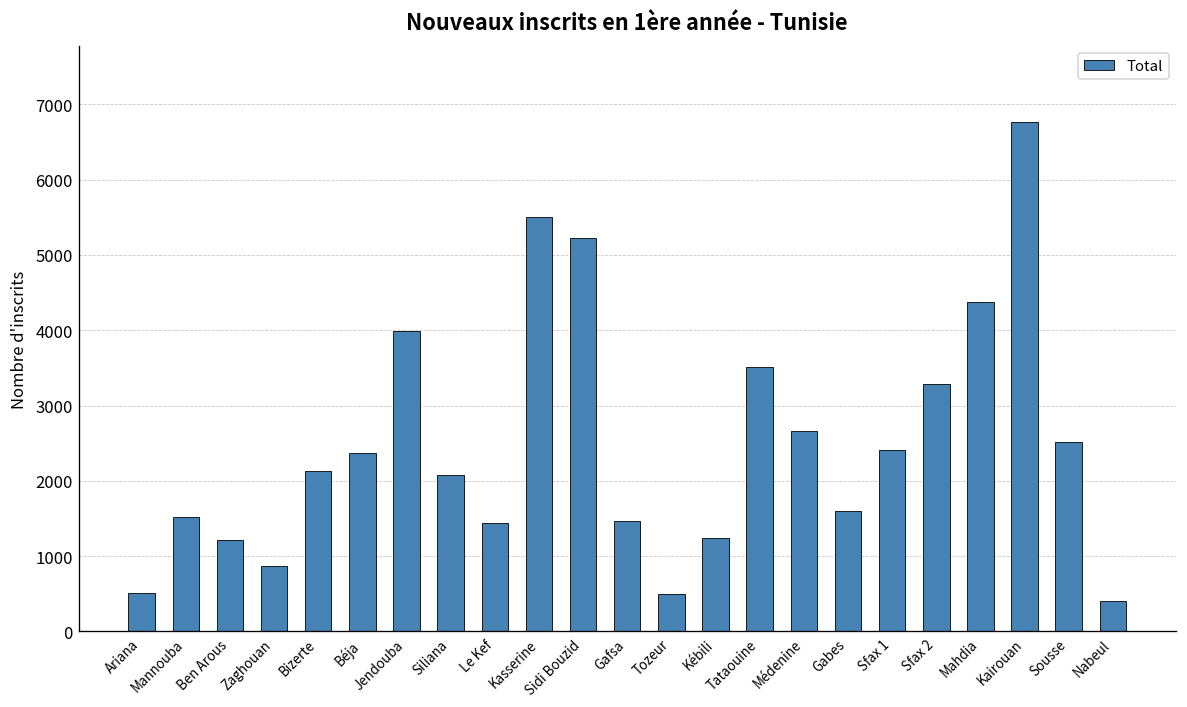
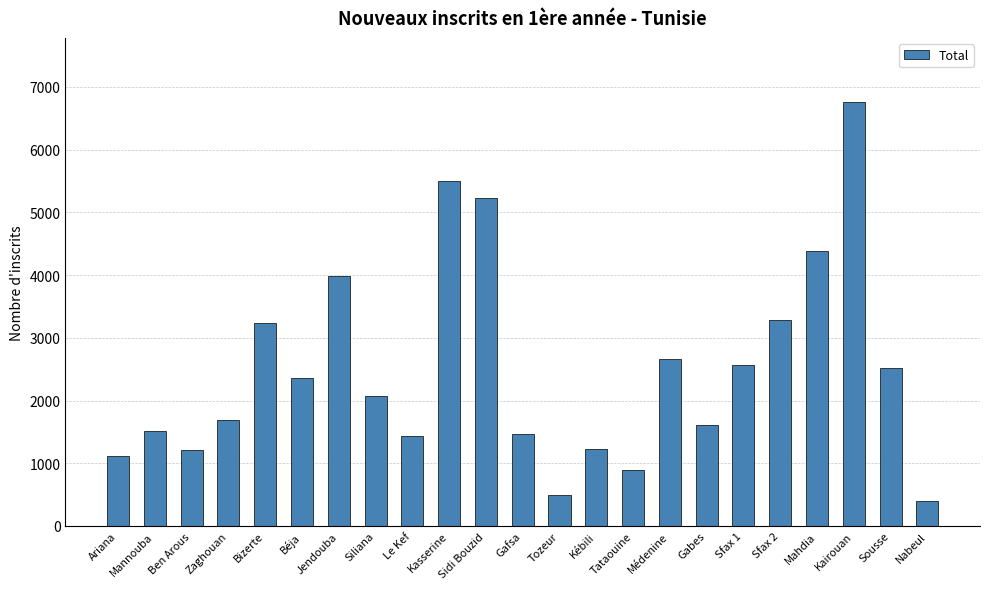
  {
-   "Ariana": 500,
+   "Ariana": 1100,
    "Mannouba": 1500,
    "Ben Arous": 1200,
-   "Zaghouan": 900,
-   "Bizerte": 2100,
+   "Zaghouan": 1700,
+   "Bizerte": 3200,
    "Béja": 2400,
    "Jendouba": 4000,
    "Siliana": 2100,
    "Le Kef": 1400,
    "Kasserine": 5500,
    "Sidi Bouzid": 5200,
    "Gafsa": 1500,
    "Tozeur": 500,
    "Kébili": 1200,
-   "Tataouine": 3500,
+   "Tataouine": 900,
    "Médenine": 2700,
    "Gabes": 1600,
-   "Sfax 1": 2400,
+   "Sfax 1": 2600,
    "Sfax 2": 3300,
    "Mahdia": 4400,
    "Kairouan": 6800,
    "Sousse": 2500,
    "Nabeul": 400
  }
